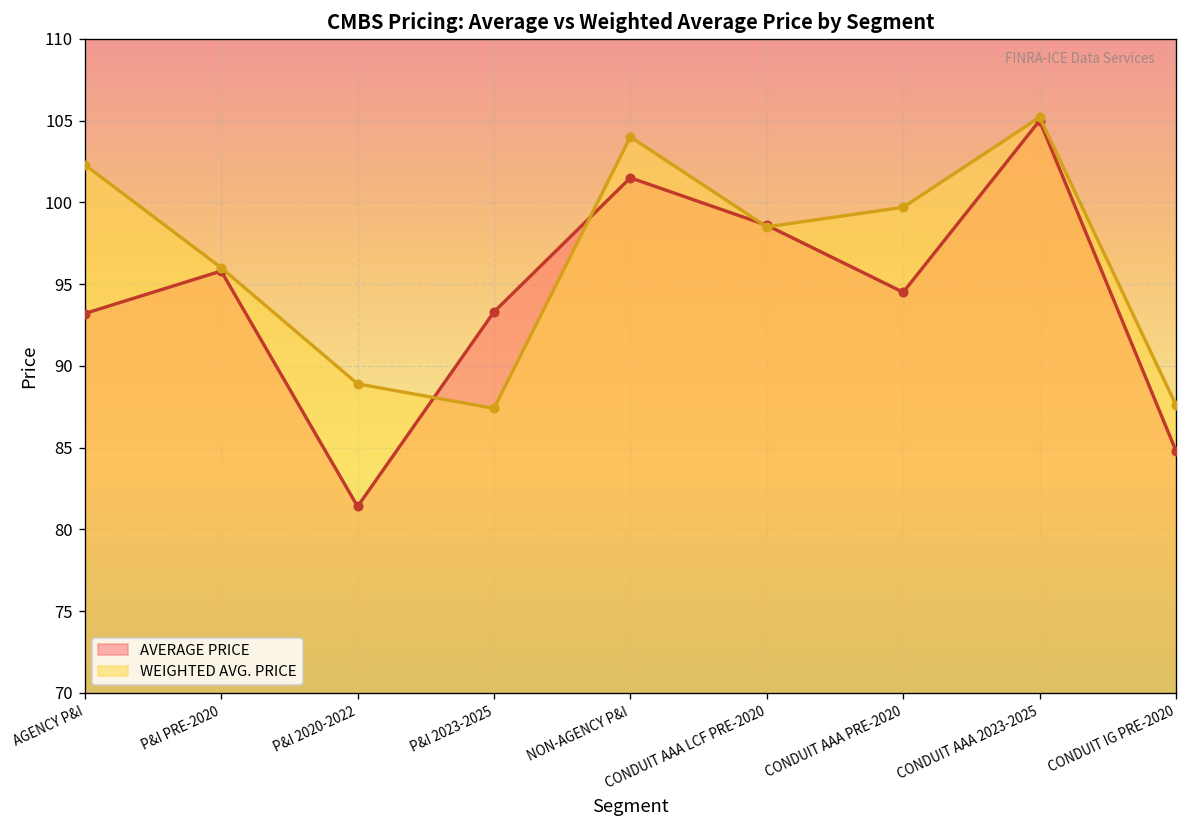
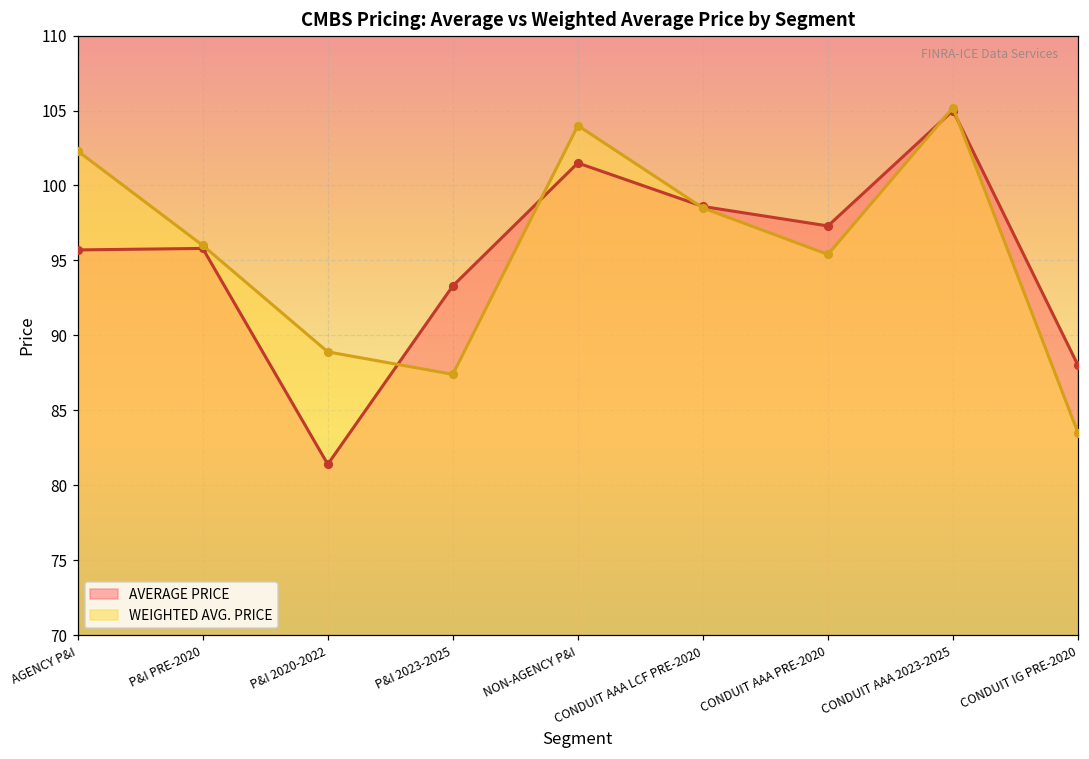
  {
    "AVERAGE PRICE": {
-     "AGENCY P&I": 93.2,
+     "AGENCY P&I": 95.7,
      "P&I PRE-2020": 95.8,
      "P&I 2020-2022": 81.4,
      "P&I 2023-2025": 93.3,
      "NON-AGENCY P&I": 101.5,
-     "CONDUIT AAA PRE-2020": 94.5,
+     "CONDUIT AAA PRE-2020": 97.3,
      "CONDUIT AAA 2023-2025": 105.0,
-     "CONDUIT IG PRE-2020": 84.8
+     "CONDUIT IG PRE-2020": 88.0
    },
    "WEIGHTED AVG. PRICE": {
      "AGENCY P&I": 102.3,
      "P&I PRE-2020": 96.0,
      "P&I 2020-2022": 88.9,
      "P&I 2023-2025": 87.4,
      "NON-AGENCY P&I": 104.0,
-     "CONDUIT AAA PRE-2020": 99.7,
+     "CONDUIT AAA PRE-2020": 95.4,
      "CONDUIT AAA 2023-2025": 105.2,
-     "CONDUIT IG PRE-2020": 87.6
+     "CONDUIT IG PRE-2020": 83.5
    }
  }
